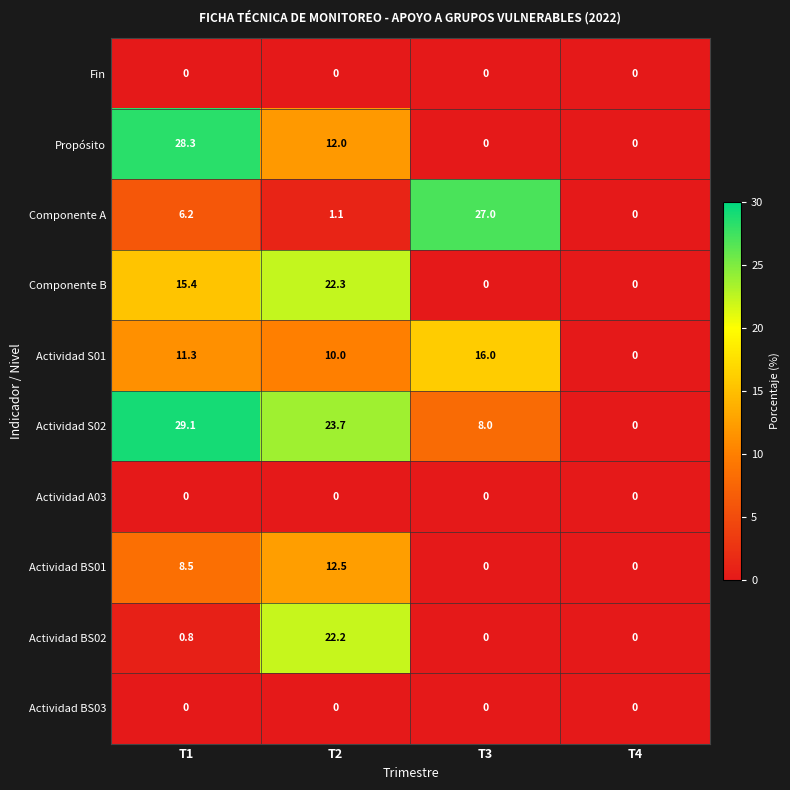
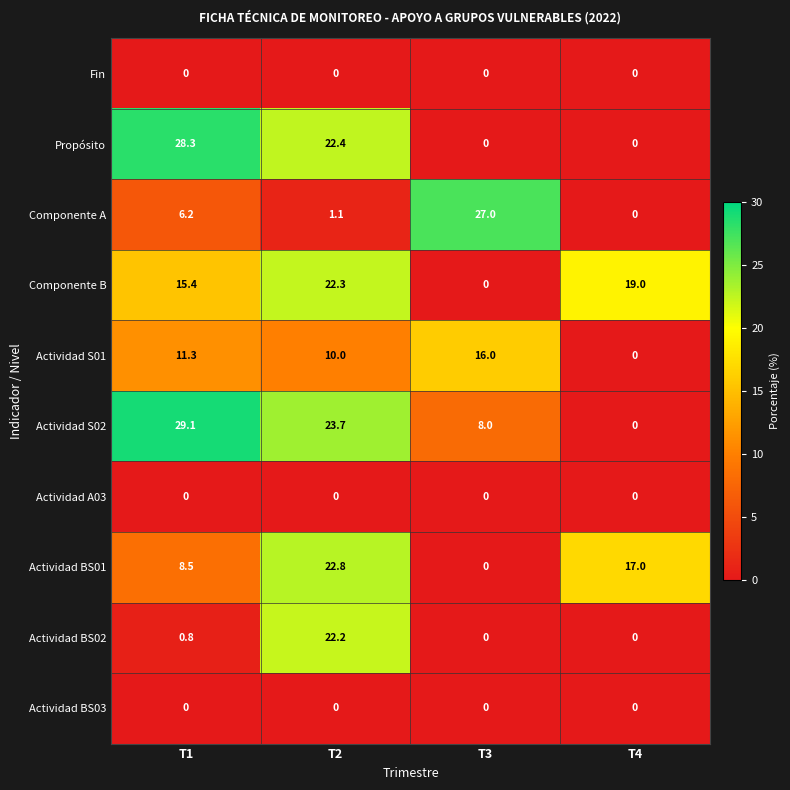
  {
    "Fin": {
      "T1": 0,
      "T2": 0,
      "T3": 0,
      "T4": 0
    },
    "Propósito": {
      "T1": 28.3,
-     "T2": 12.0,
+     "T2": 22.4,
      "T3": 0,
      "T4": 0
    },
    "Componente A": {
      "T1": 6.2,
      "T2": 1.1,
      "T3": 27.0,
      "T4": 0
    },
    "Componente B": {
      "T1": 15.4,
      "T2": 22.3,
      "T3": 0,
-     "T4": 0
+     "T4": 19.0
    },
    "Actividad S01": {
      "T1": 11.3,
      "T2": 10.0,
      "T3": 16.0,
      "T4": 0
    },
    "Actividad S02": {
      "T1": 29.1,
      "T2": 23.7,
      "T3": 8.0,
      "T4": 0
    },
    "Actividad A03": {
      "T1": 0,
      "T2": 0,
      "T3": 0,
      "T4": 0
    },
    "Actividad BS01": {
      "T1": 8.5,
-     "T2": 12.5,
+     "T2": 22.8,
      "T3": 0,
-     "T4": 0
+     "T4": 17.0
    },
    "Actividad BS02": {
      "T1": 0.8,
      "T2": 22.2,
      "T3": 0,
      "T4": 0
    },
    "Actividad BS03": {
      "T1": 0,
      "T2": 0,
      "T3": 0,
      "T4": 0
    }
  }
